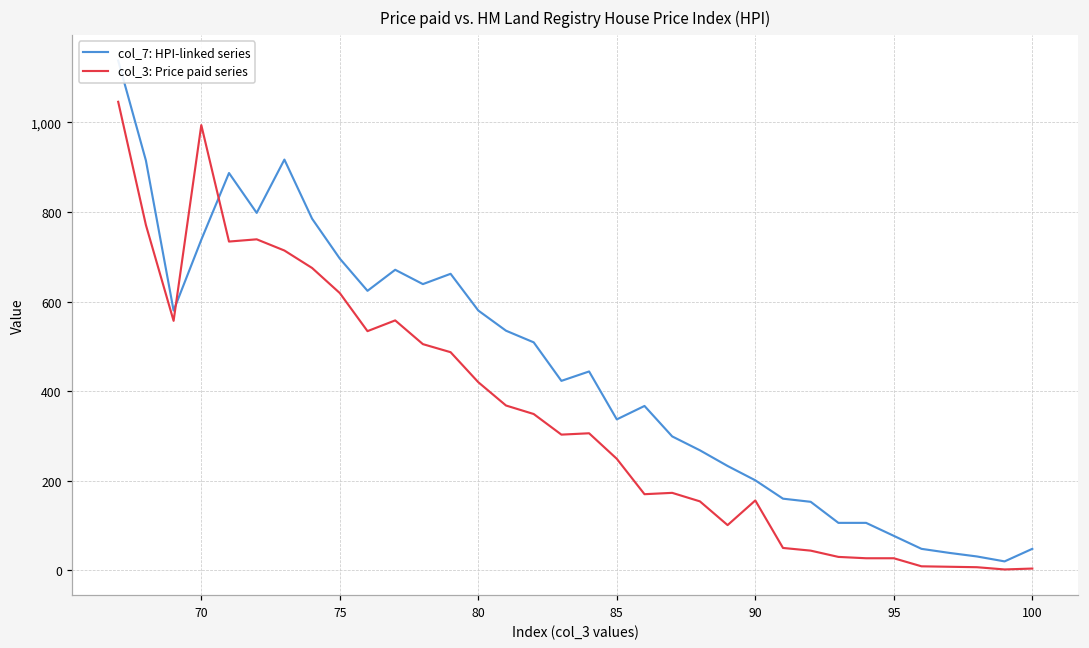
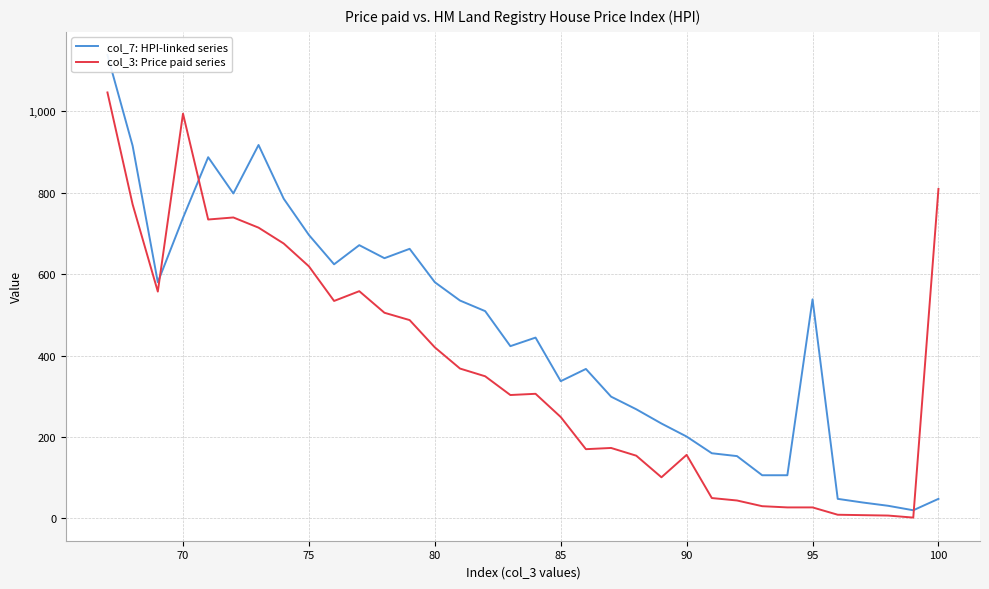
  {
    "col_7: HPI-linked series": {
      "70": 740,
      "75": 700,
      "80": 580,
      "85": 340,
      "90": 200,
-     "95": 80,
+     "95": 540,
      "100": 50
    },
    "col_3: Price paid series": {
      "70": 990,
      "75": 620,
      "80": 420,
      "85": 250,
      "90": 160,
      "95": 30,
-     "100": 0
+     "100": 810
    }
  }
